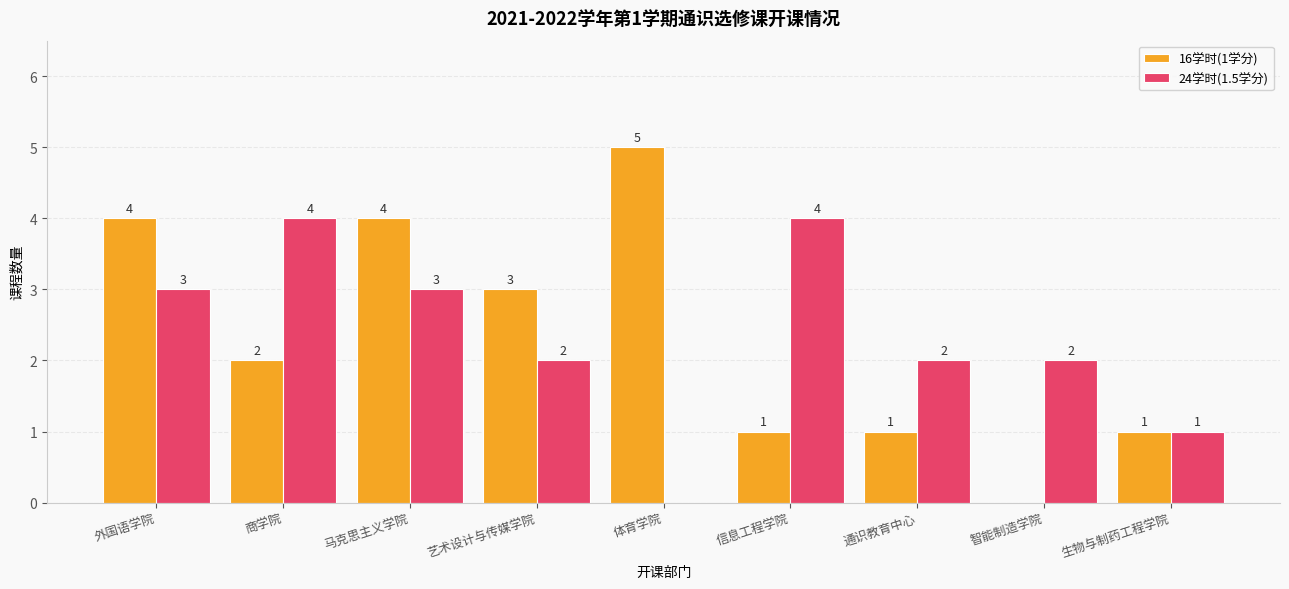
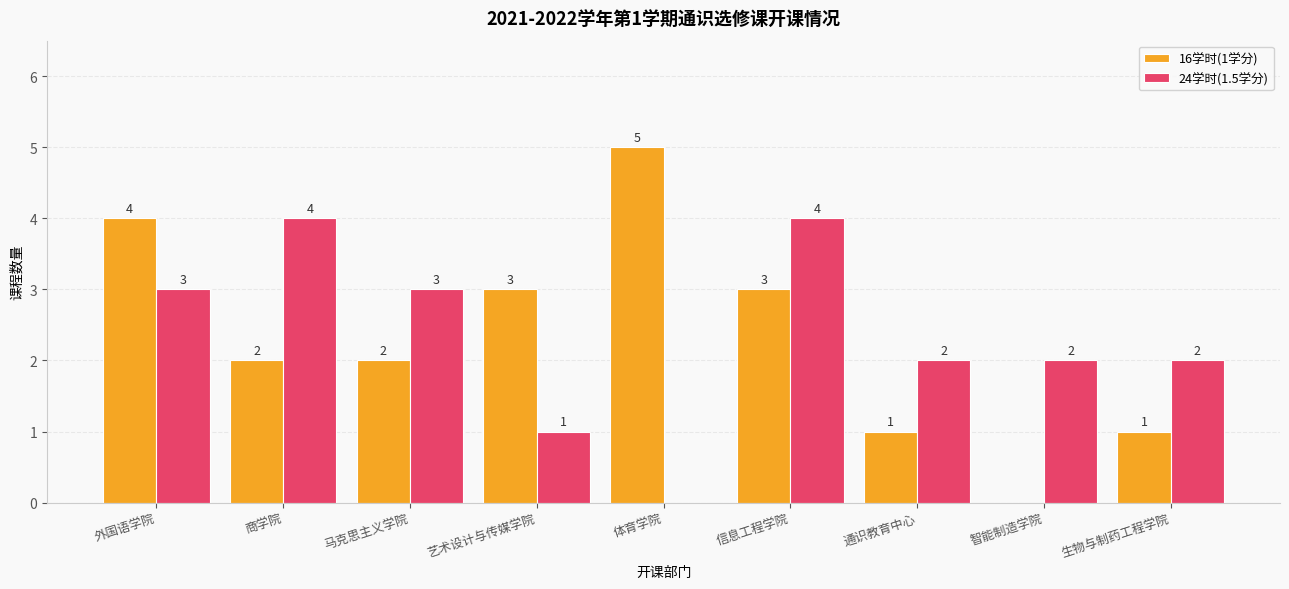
  {
    "16学时(1学分)": {
      "外国语学院": 4,
      "商学院": 2,
-     "马克思主义学院": 4,
+     "马克思主义学院": 2,
      "艺术设计与传媒学院": 3,
      "体育学院": 5,
-     "信息工程学院": 1,
+     "信息工程学院": 3,
      "通识教育中心": 1,
      "生物与制药工程学院": 1
    },
    "24学时(1.5学分)": {
      "外国语学院": 3,
      "商学院": 4,
      "马克思主义学院": 3,
-     "艺术设计与传媒学院": 2,
+     "艺术设计与传媒学院": 1,
      "信息工程学院": 4,
      "通识教育中心": 2,
      "智能制造学院": 2,
-     "生物与制药工程学院": 1
+     "生物与制药工程学院": 2
    }
  }
